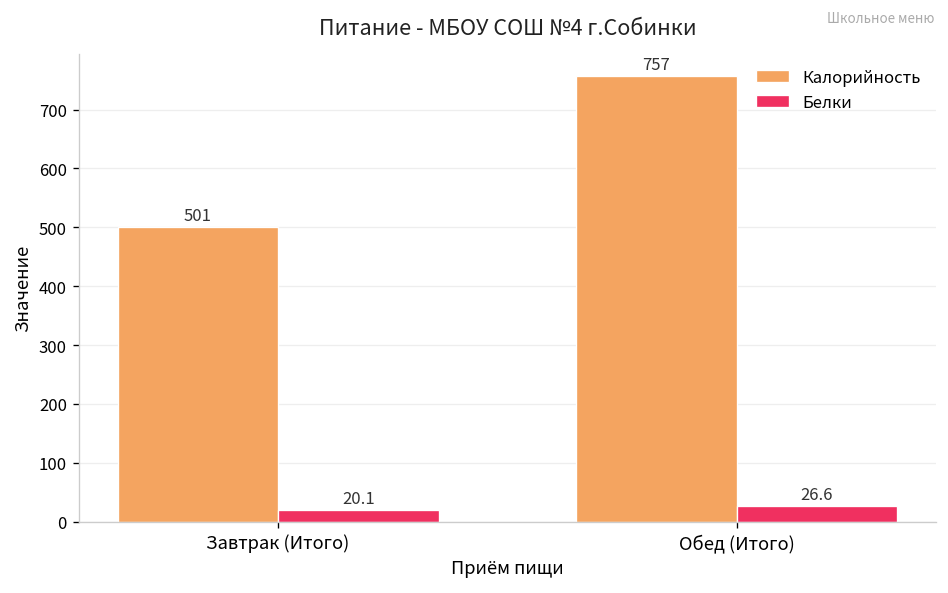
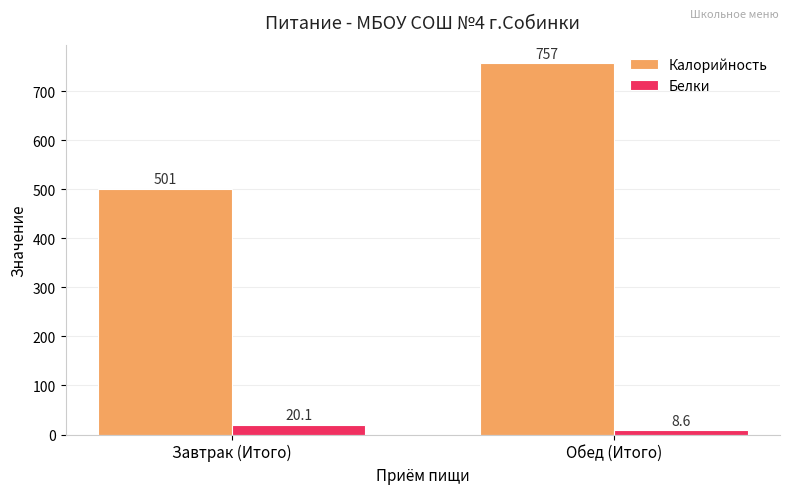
  {
    "Калорийность": {
      "Завтрак (Итого)": 501,
      "Обед (Итого)": 757
    },
    "Белки": {
      "Завтрак (Итого)": 20.1,
-     "Обед (Итого)": 26.6
+     "Обед (Итого)": 8.6
    }
  }
